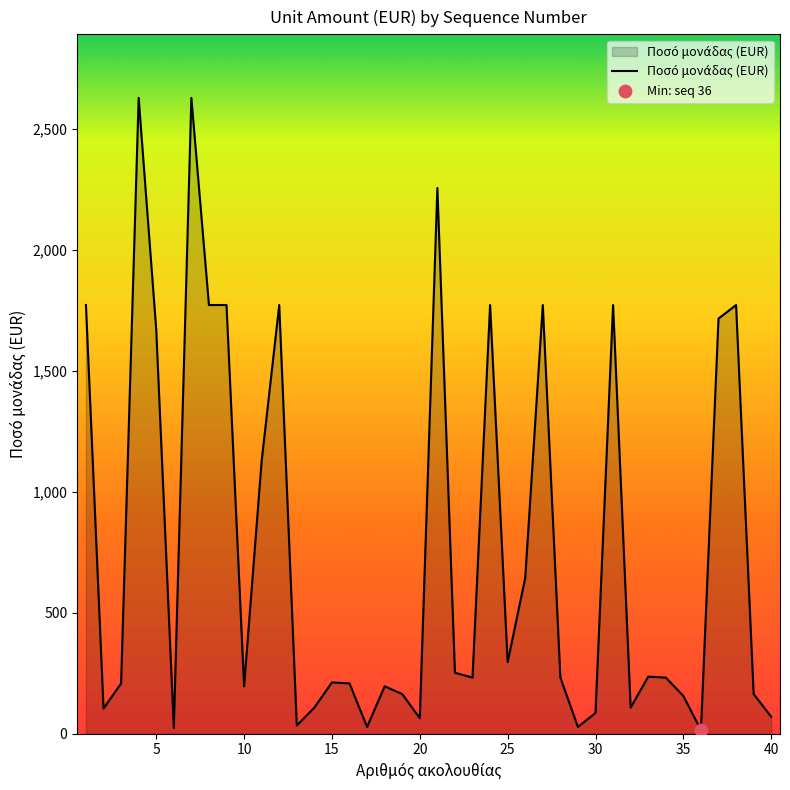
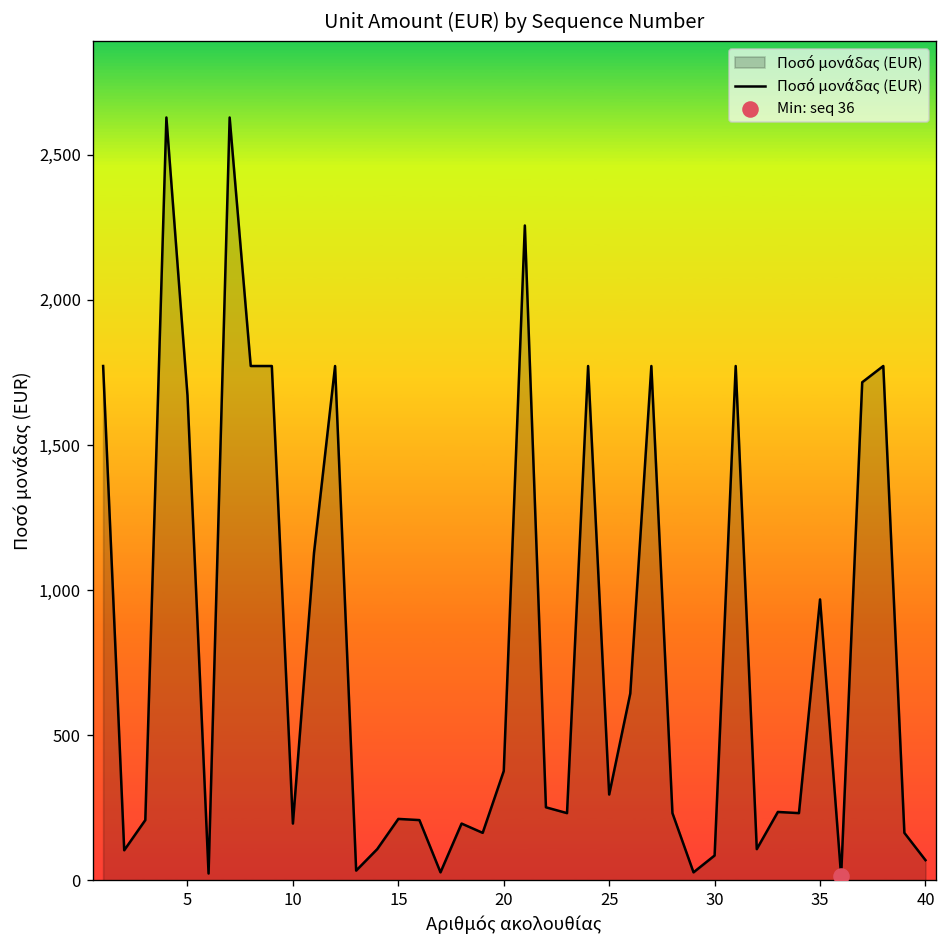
  {
    "Ποσό μονάδας (EUR)": {
      "5": "1,670",
      "10": "200",
      "15": "210",
-     "20": "60",
+     "20": "380",
      "25": "300",
      "30": "90",
-     "35": "160",
+     "35": "970",
      "40": "70"
    }
  }
